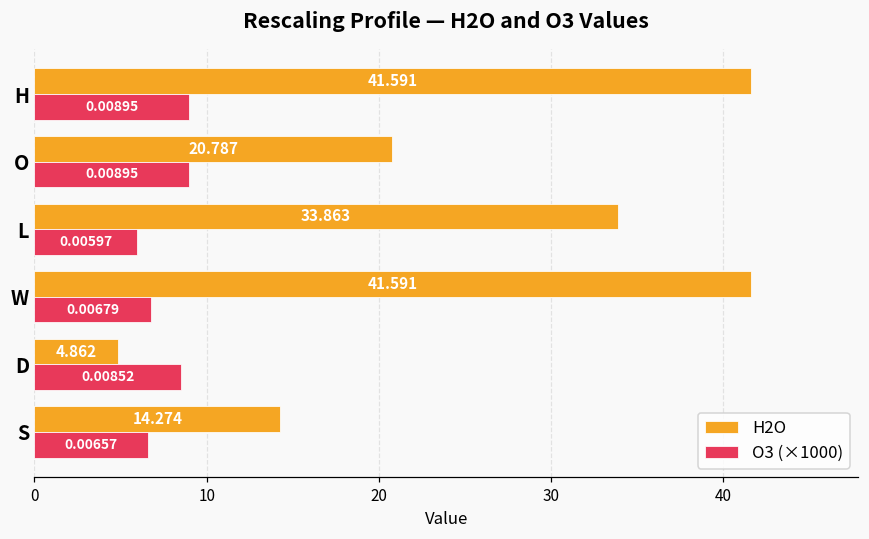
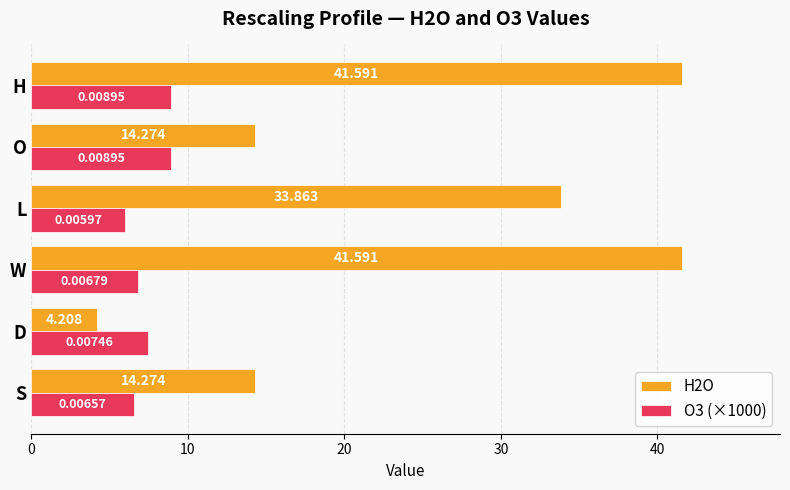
  {
    "H2O": {
      "H": 41.591,
-     "O": 20.787,
+     "O": 14.274,
      "L": 33.863,
      "W": 41.591,
-     "D": 4.862,
+     "D": 4.208,
      "S": 14.274
    },
    "O3 (×1000)": {
-     "D": 0.00852
+     "D": 0.00746
    }
  }
